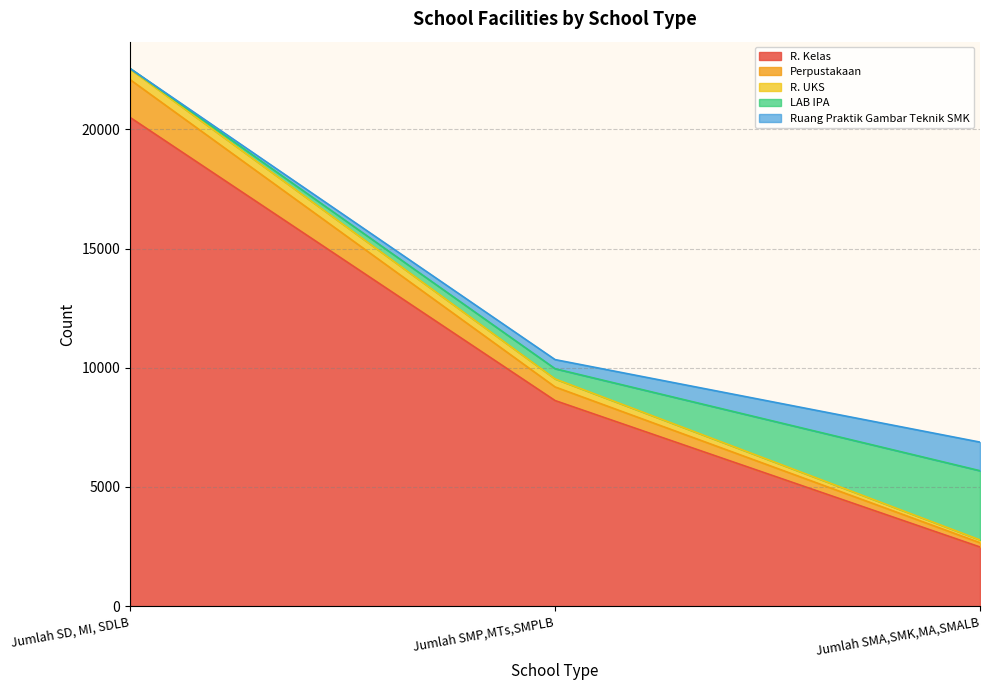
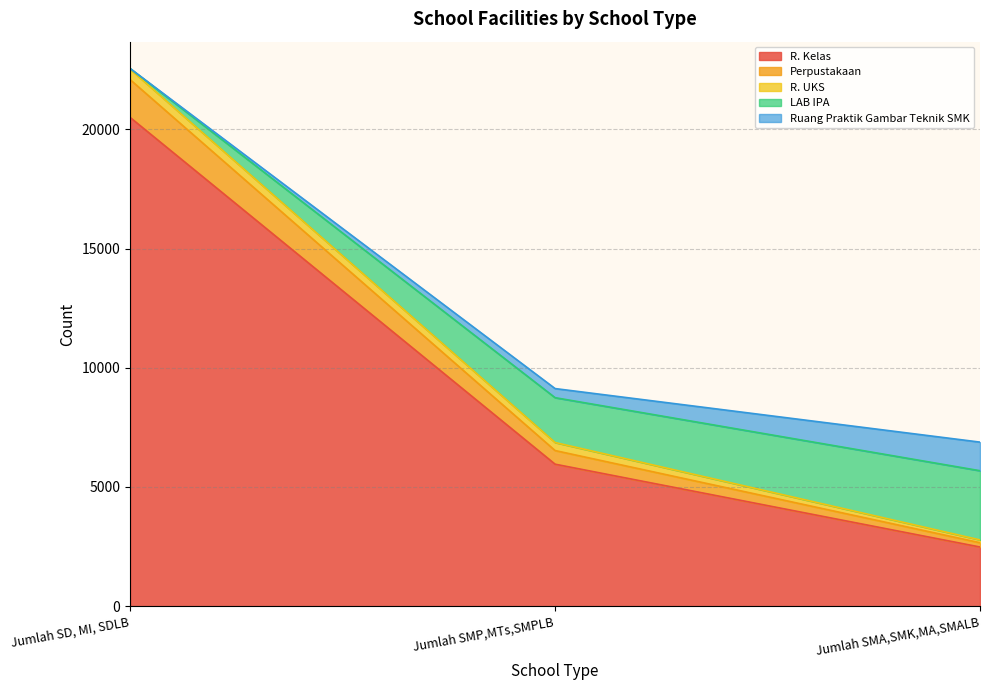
  {
    "R. Kelas": {
      "Jumlah SD, MI, SDLB": 20500,
-     "Jumlah SMP,MTs,SMPLB": 8600,
+     "Jumlah SMP,MTs,SMPLB": 6000,
      "Jumlah SMA,SMK,MA,SMALB": 2500
    },
    "LAB IPA": {
-     "Jumlah SMP,MTs,SMPLB": 400,
+     "Jumlah SMP,MTs,SMPLB": 1900,
      "Jumlah SMA,SMK,MA,SMALB": 2900
    },
    "Ruang Praktik Gambar Teknik SMK": {
      "Jumlah SMP,MTs,SMPLB": 400,
      "Jumlah SMA,SMK,MA,SMALB": 1200
    }
  }
